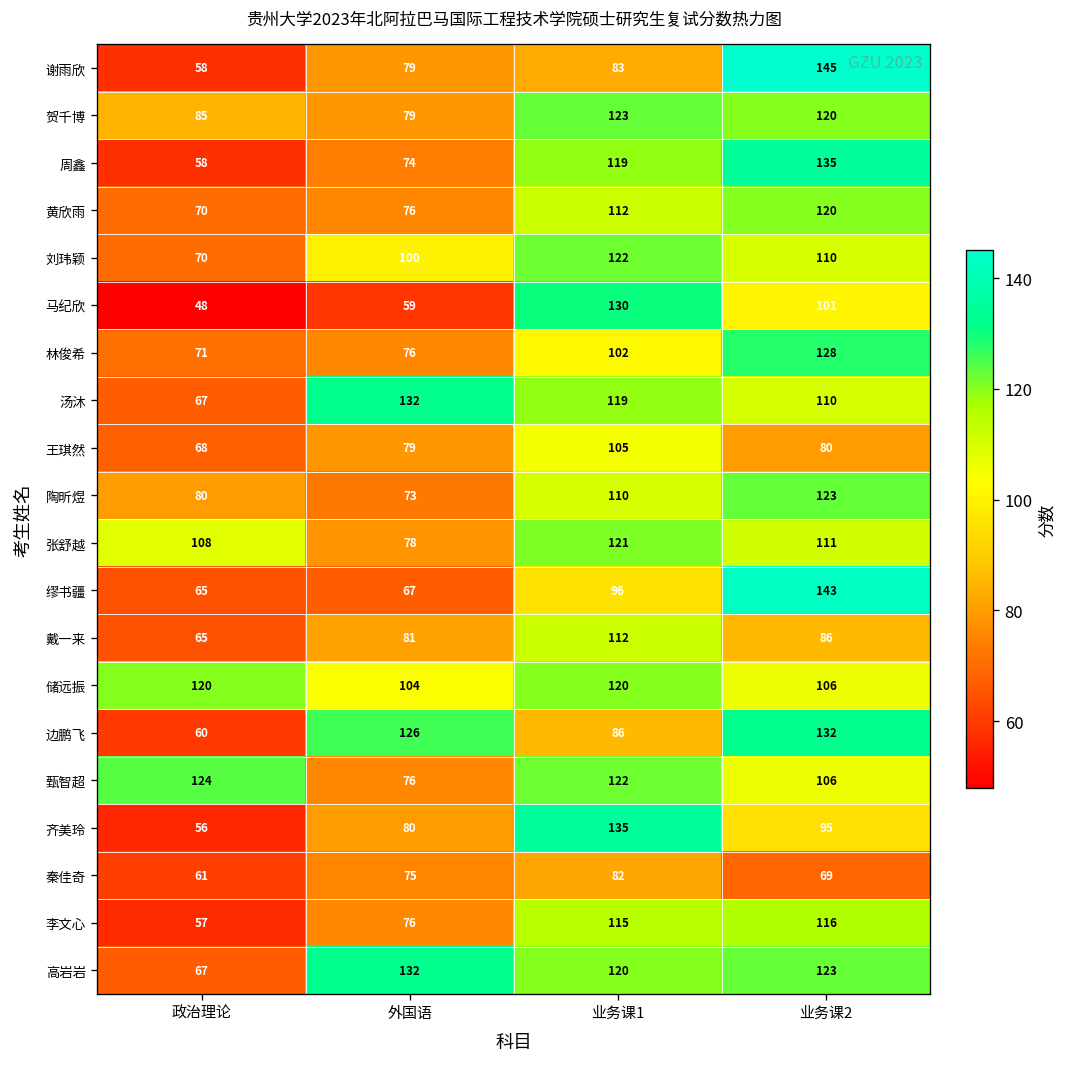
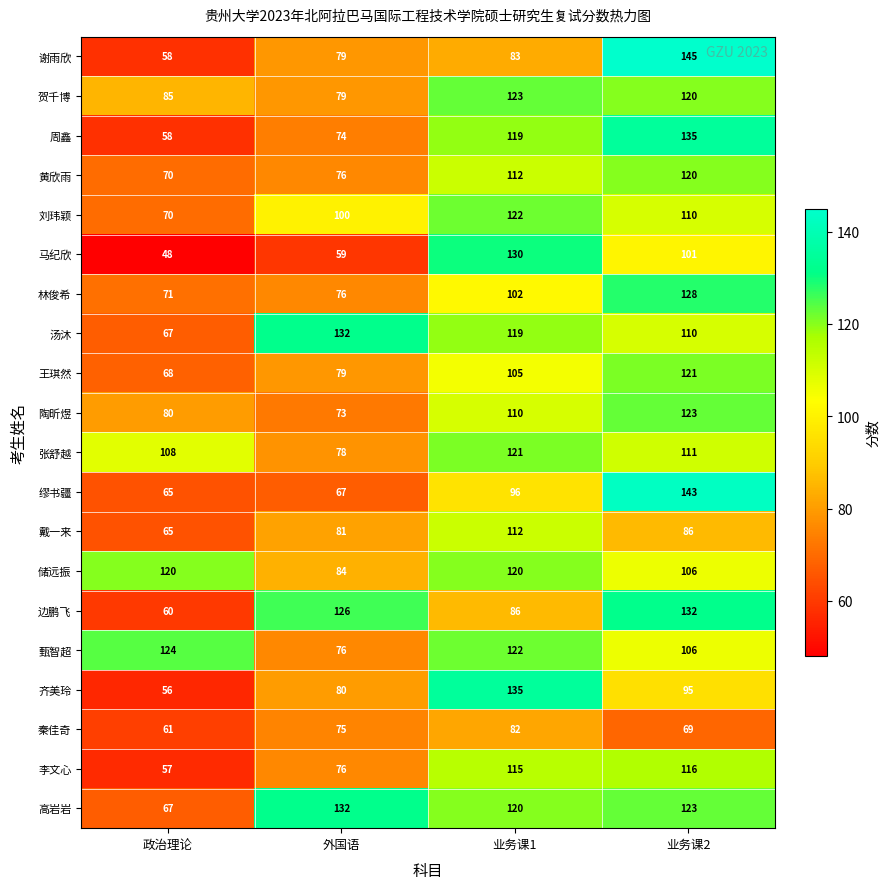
  {
    "谢雨欣": {
      "政治理论": 58,
      "外国语": 79,
      "业务课1": 83
    },
    "贺千博": {
      "政治理论": 85,
      "外国语": 79,
      "业务课1": 123,
      "业务课2": 120
    },
    "周鑫": {
      "政治理论": 58,
      "外国语": 74,
      "业务课1": 119,
      "业务课2": 135
    },
    "黄欣雨": {
      "政治理论": 70,
      "外国语": 76,
      "业务课1": 112,
      "业务课2": 120
    },
    "刘玮颖": {
      "政治理论": 70,
      "外国语": 100,
      "业务课1": 122,
      "业务课2": 110
    },
    "马纪欣": {
      "政治理论": 48,
      "外国语": 59,
      "业务课1": 130,
      "业务课2": 101
    },
    "林俊希": {
      "政治理论": 71,
      "外国语": 76,
      "业务课1": 102,
      "业务课2": 128
    },
    "汤沐": {
      "政治理论": 67,
      "外国语": 132,
      "业务课1": 119,
      "业务课2": 110
    },
    "王琪然": {
      "政治理论": 68,
      "外国语": 79,
      "业务课1": 105,
-     "业务课2": 80
+     "业务课2": 121
    },
    "陶昕煜": {
      "政治理论": 80,
      "外国语": 73,
      "业务课1": 110,
      "业务课2": 123
    },
    "张舒越": {
      "政治理论": 108,
      "外国语": 78,
      "业务课1": 121,
      "业务课2": 111
    },
    "缪书疆": {
      "政治理论": 65,
      "外国语": 67,
      "业务课1": 96,
      "业务课2": 143
    },
    "戴一来": {
      "政治理论": 65,
      "外国语": 81,
      "业务课1": 112,
      "业务课2": 86
    },
    "储远振": {
      "政治理论": 120,
-     "外国语": 104,
+     "外国语": 84,
      "业务课1": 120,
      "业务课2": 106
    },
    "边鹏飞": {
      "政治理论": 60,
      "外国语": 126,
      "业务课1": 86,
      "业务课2": 132
    },
    "甄智超": {
      "政治理论": 124,
      "外国语": 76,
      "业务课1": 122,
      "业务课2": 106
    },
    "齐美玲": {
      "政治理论": 56,
      "外国语": 80,
      "业务课1": 135,
      "业务课2": 95
    },
    "秦佳奇": {
      "政治理论": 61,
      "外国语": 75,
      "业务课1": 82,
      "业务课2": 69
    },
    "李文心": {
      "政治理论": 57,
      "外国语": 76,
      "业务课1": 115,
      "业务课2": 116
    },
    "高岩岩": {
      "政治理论": 67,
      "外国语": 132,
      "业务课1": 120,
      "业务课2": 123
    }
  }
